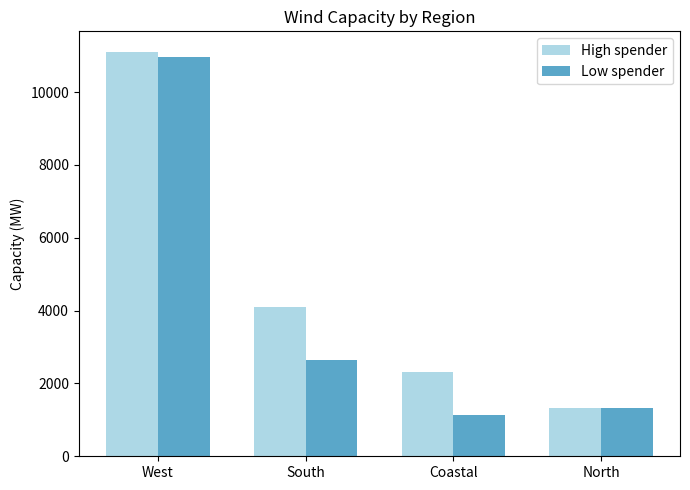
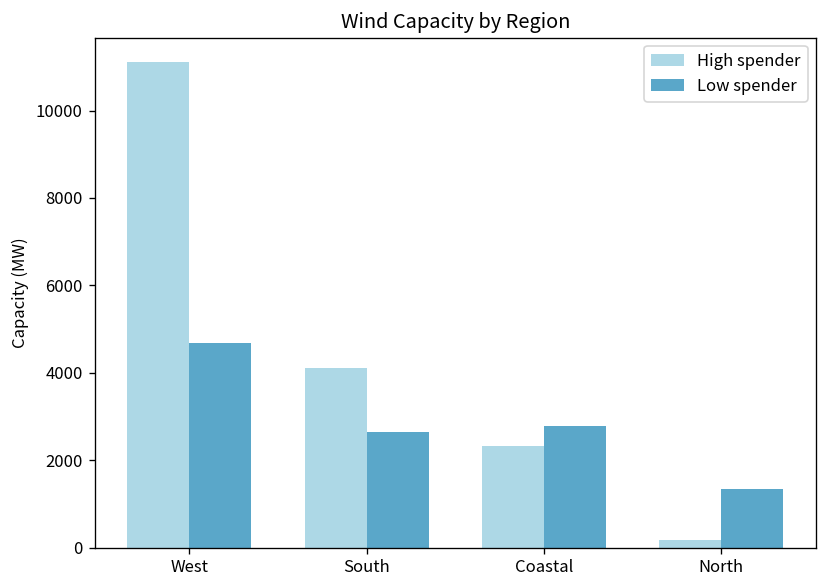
  {
    "High spender": {
      "West": 11100,
      "South": 4100,
      "Coastal": 2300,
-     "North": 1300
+     "North": 200
    },
    "Low spender": {
-     "West": 11000,
+     "West": 4700,
      "South": 2600,
-     "Coastal": 1100,
+     "Coastal": 2800,
      "North": 1300
    }
  }
